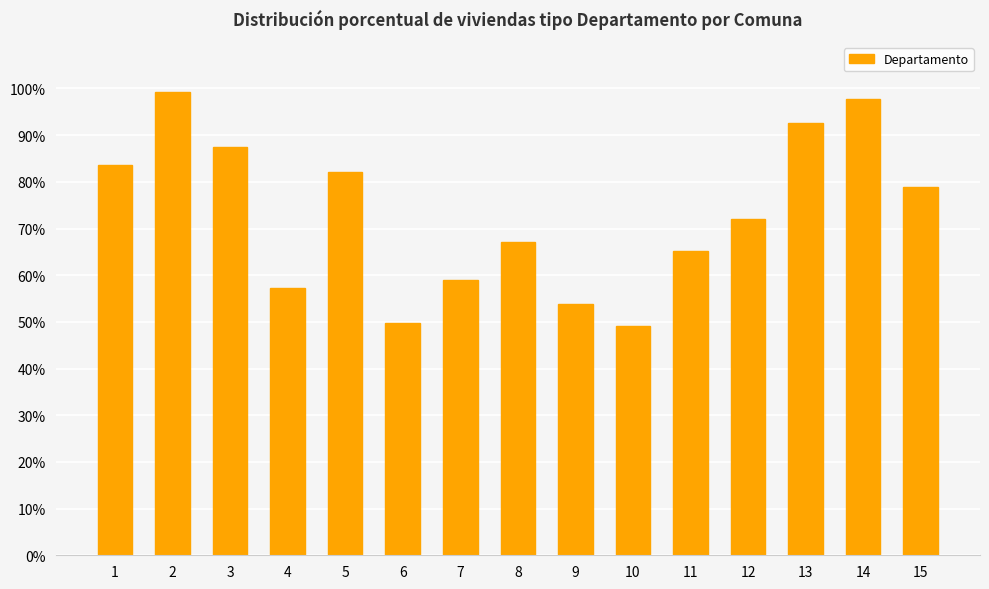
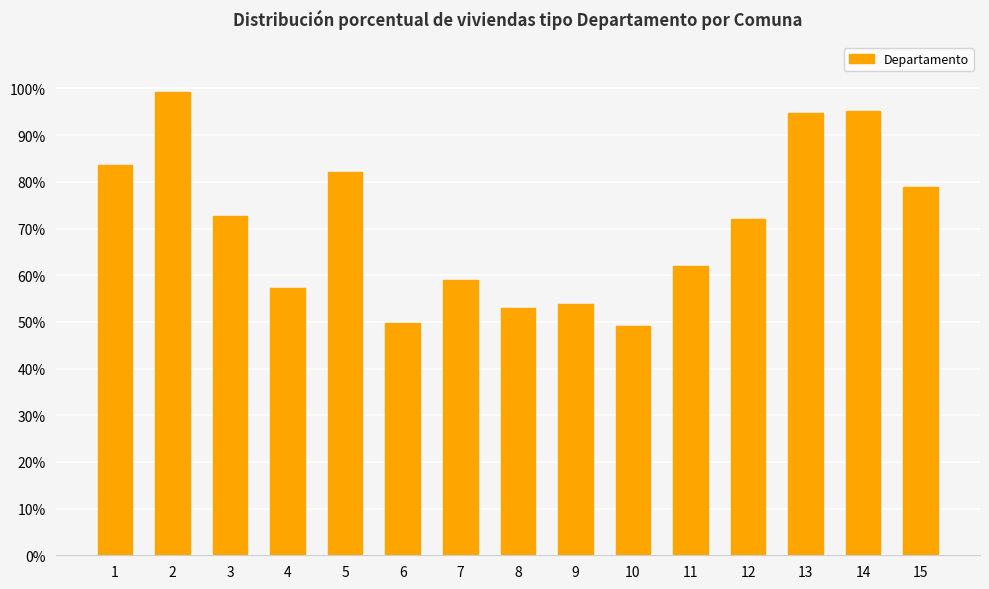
  {
    "1": "84%",
    "2": "99%",
-   "3": "88%",
+   "3": "73%",
    "4": "57%",
    "5": "82%",
    "6": "50%",
    "7": "59%",
-   "8": "67%",
+   "8": "53%",
    "9": "54%",
    "10": "49%",
-   "11": "65%",
+   "11": "62%",
    "12": "72%",
-   "13": "93%",
-   "14": "98%",
+   "13": "95%",
+   "14": "95%",
    "15": "79%"
  }
